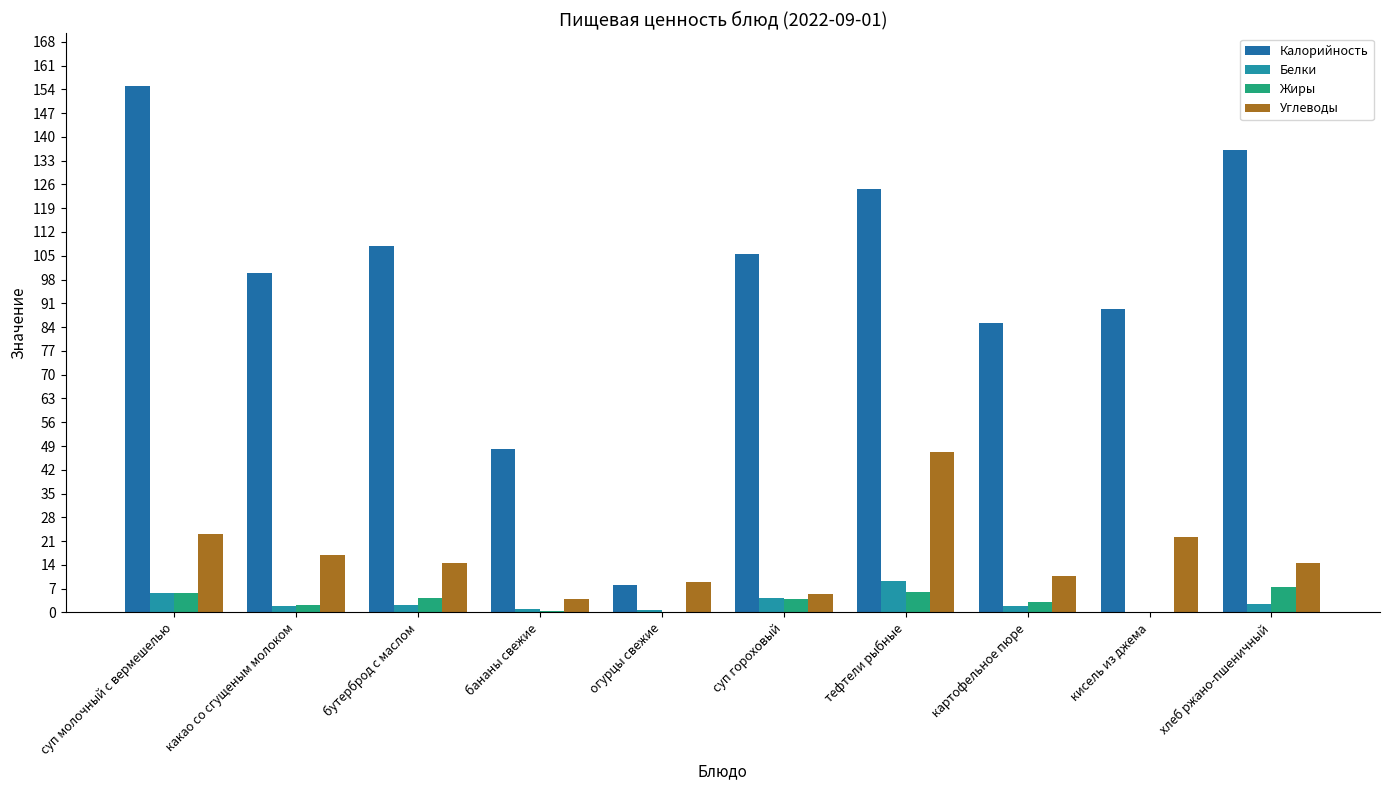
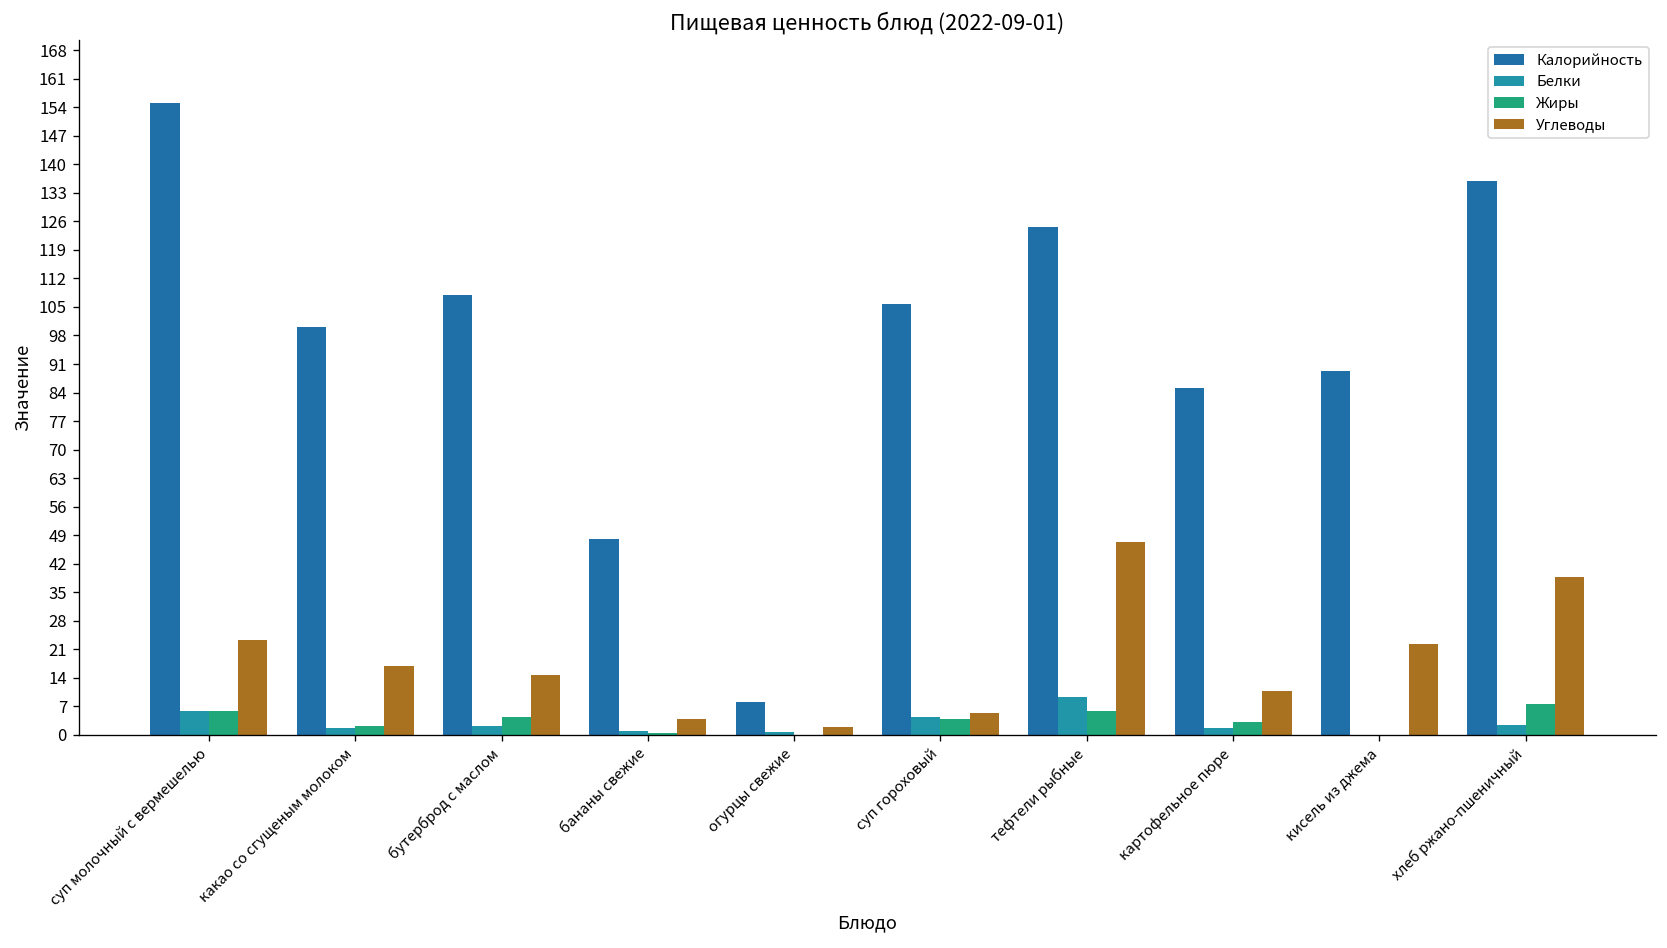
  {
    "Углеводы": {
      "суп молочный с вермешелью": 23,
      "какао со сгущеным молоком": 17,
      "бутерброд с маслом": 15,
      "бананы свежие": 4,
-     "огурцы свежие": 9,
+     "огурцы свежие": 2,
      "суп гороховый": 5,
      "тефтели рыбные": 47,
      "картофельное пюре": 11,
      "кисель из джема": 22,
-     "хлеб ржано-пшеничный": 15
+     "хлеб ржано-пшеничный": 39
    }
  }
